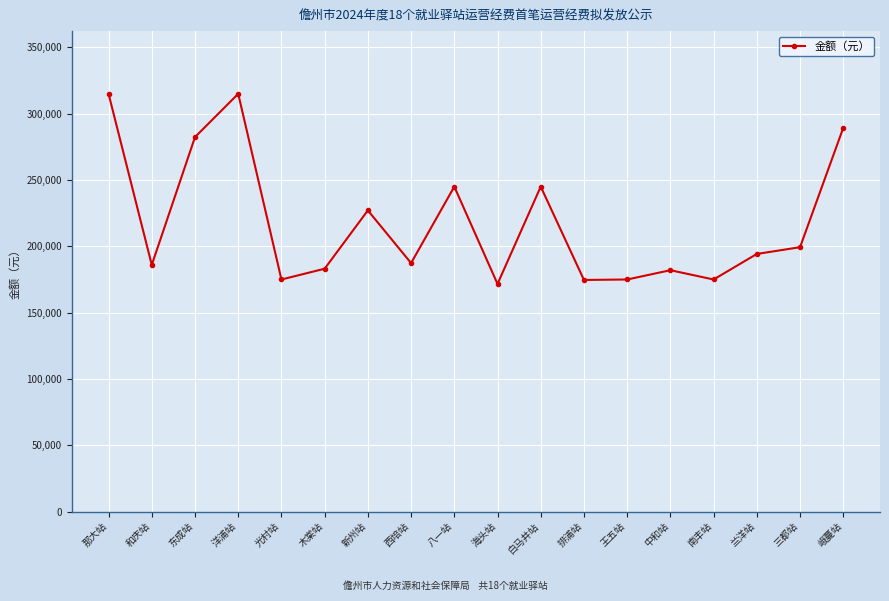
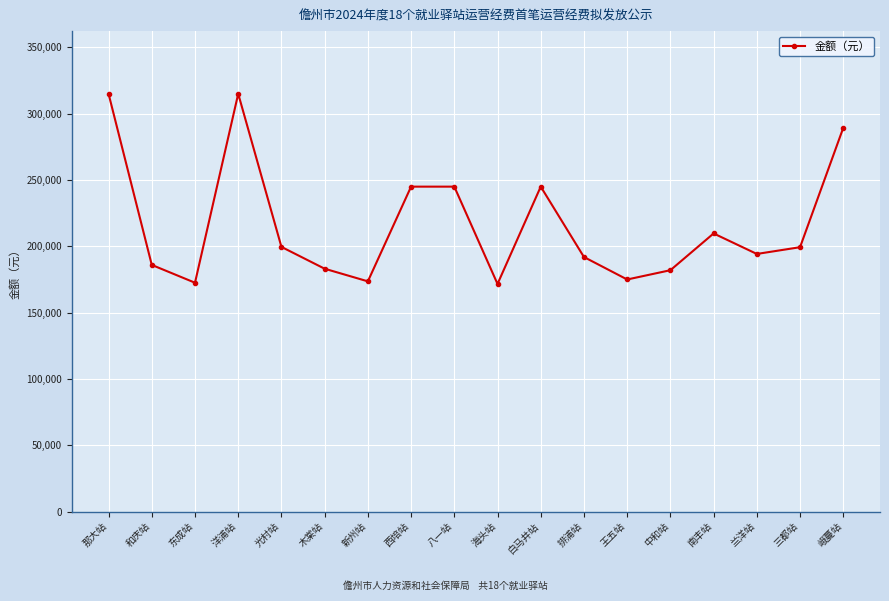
  {
    "那大站": "315,000",
    "和庆站": "186,000",
-   "东成站": "282,000",
+   "东成站": "173,000",
    "洋浦站": "315,000",
-   "光村站": "175,000",
+   "光村站": "200,000",
    "木棠站": "183,000",
-   "新州站": "227,000",
-   "西培站": "187,000",
+   "新州站": "174,000",
+   "西培站": "245,000",
    "八一站": "245,000",
    "海头站": "172,000",
    "白马井站": "245,000",
-   "排浦站": "175,000",
+   "排浦站": "192,000",
    "王五站": "175,000",
    "中和站": "182,000",
-   "南丰站": "175,000",
+   "南丰站": "210,000",
    "兰洋站": "194,000",
    "三都站": "199,000",
    "峨蔓站": "289,000"
  }
